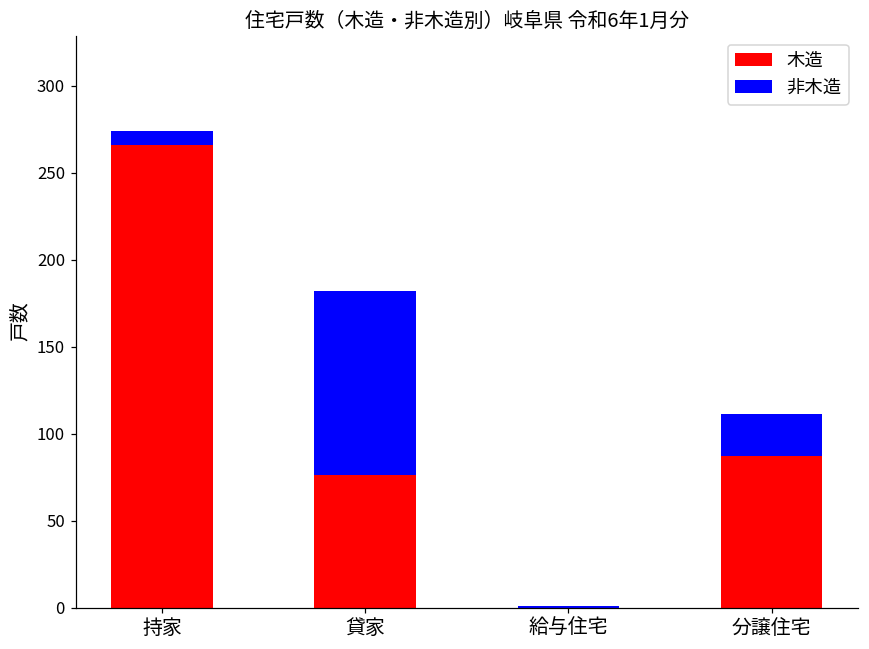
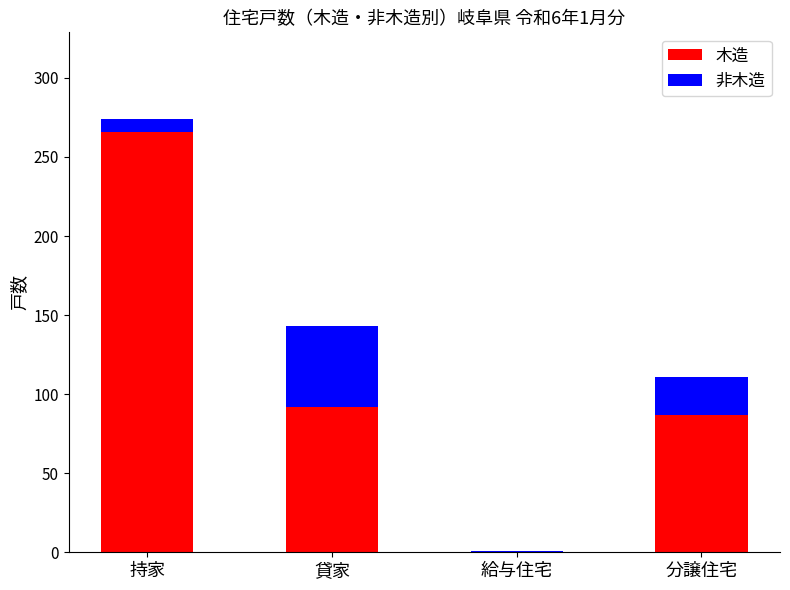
  {
    "木造": {
      "持家": 266,
-     "貸家": 76,
+     "貸家": 92,
      "給与住宅": 0,
      "分譲住宅": 87
    },
    "非木造": {
      "持家": 8,
-     "貸家": 106,
+     "貸家": 51,
      "分譲住宅": 24
    }
  }
